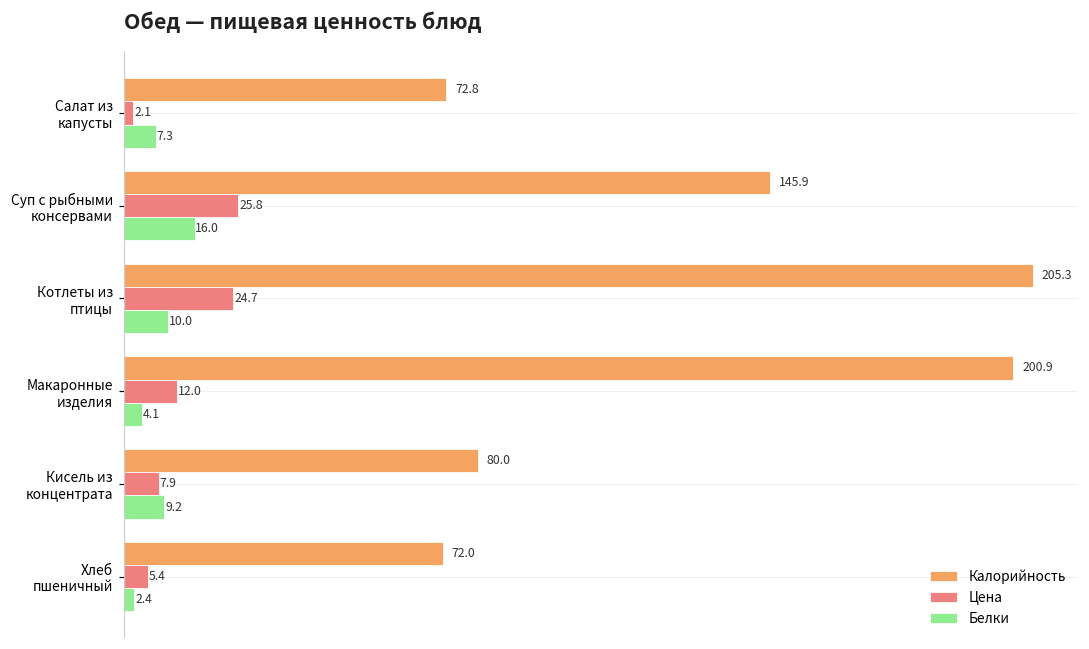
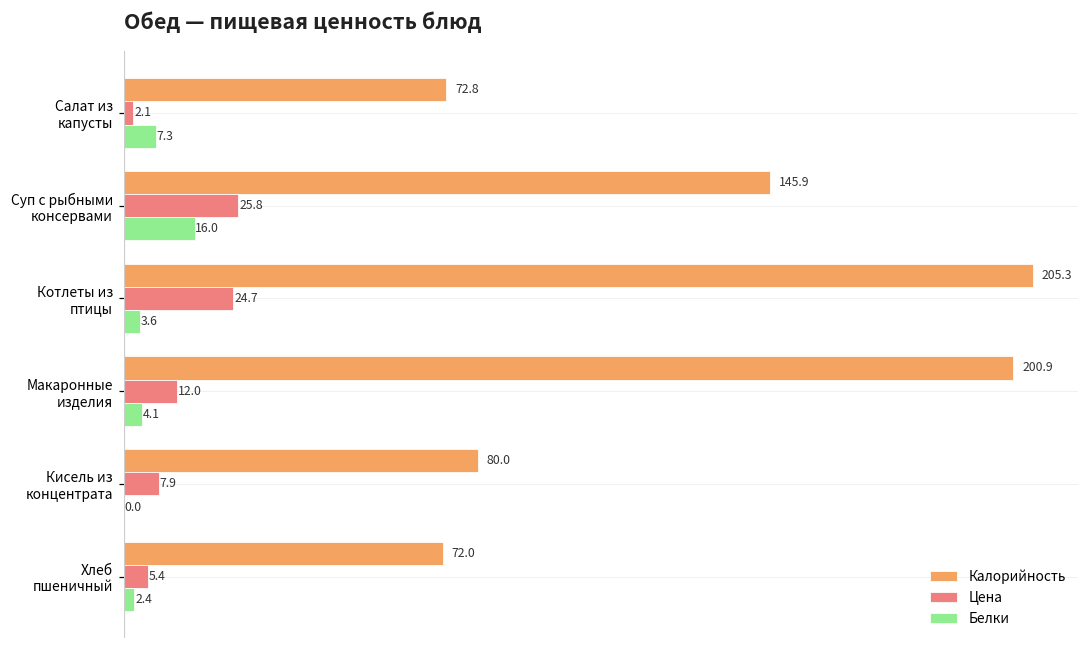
  {
    "Белки": {
      "Салат из капусты": 7.3,
      "Суп с рыбными консервами": 16.0,
-     "Котлеты из птицы": 10.0,
+     "Котлеты из птицы": 3.6,
      "Макаронные изделия": 4.1,
-     "Кисель из концентрата": 9.2,
+     "Кисель из концентрата": 0.0,
      "Хлеб пшеничный": 2.4
    }
  }
